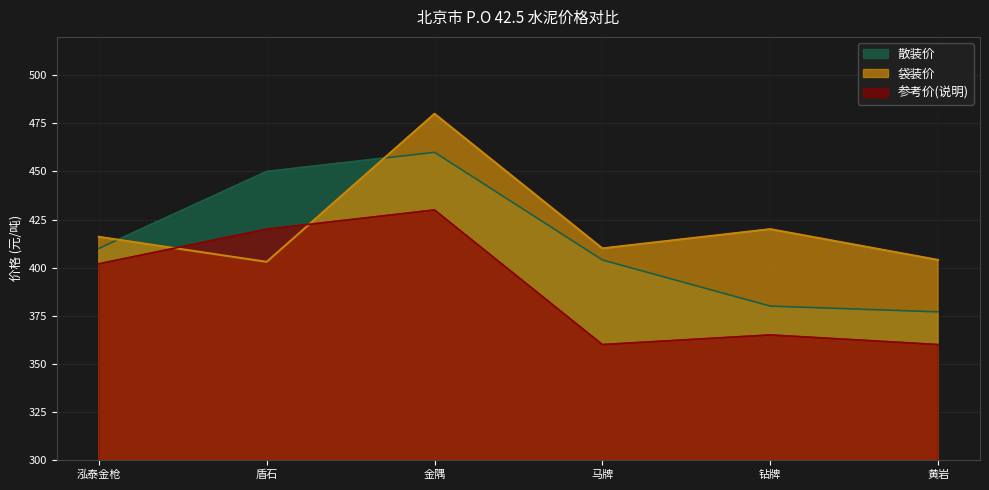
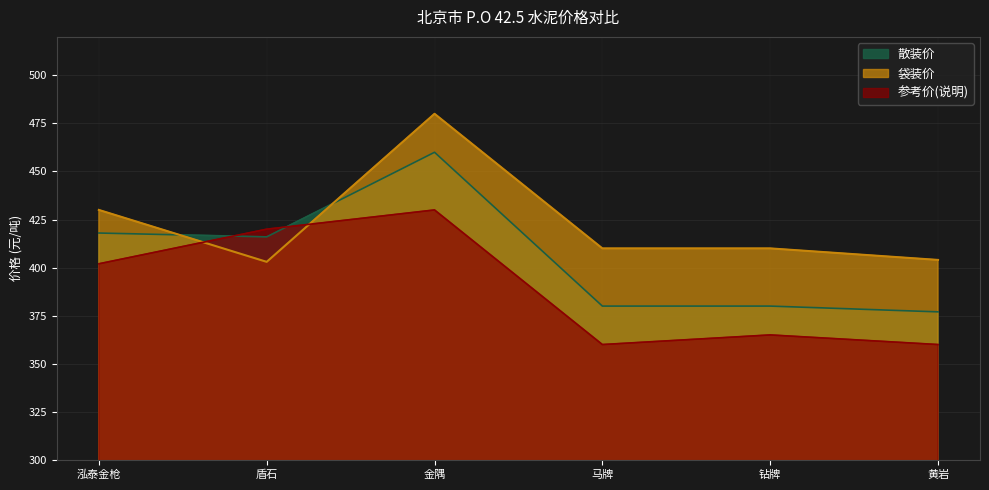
  {
    "散装价": {
-     "泓泰金枪": 410,
-     "盾石": 450,
+     "泓泰金枪": 418,
+     "盾石": 416,
      "金隅": 460,
-     "马牌": 404,
+     "马牌": 380,
      "钻牌": 380,
      "黄岩": 377
    },
    "袋装价": {
-     "泓泰金枪": 416,
+     "泓泰金枪": 430,
      "盾石": 403,
      "金隅": 480,
      "马牌": 410,
-     "钻牌": 420,
+     "钻牌": 410,
      "黄岩": 404
    },
    "参考价(说明)": {
      "泓泰金枪": 402,
      "盾石": 420,
      "金隅": 430,
      "马牌": 360,
      "钻牌": 365,
      "黄岩": 360
    }
  }
